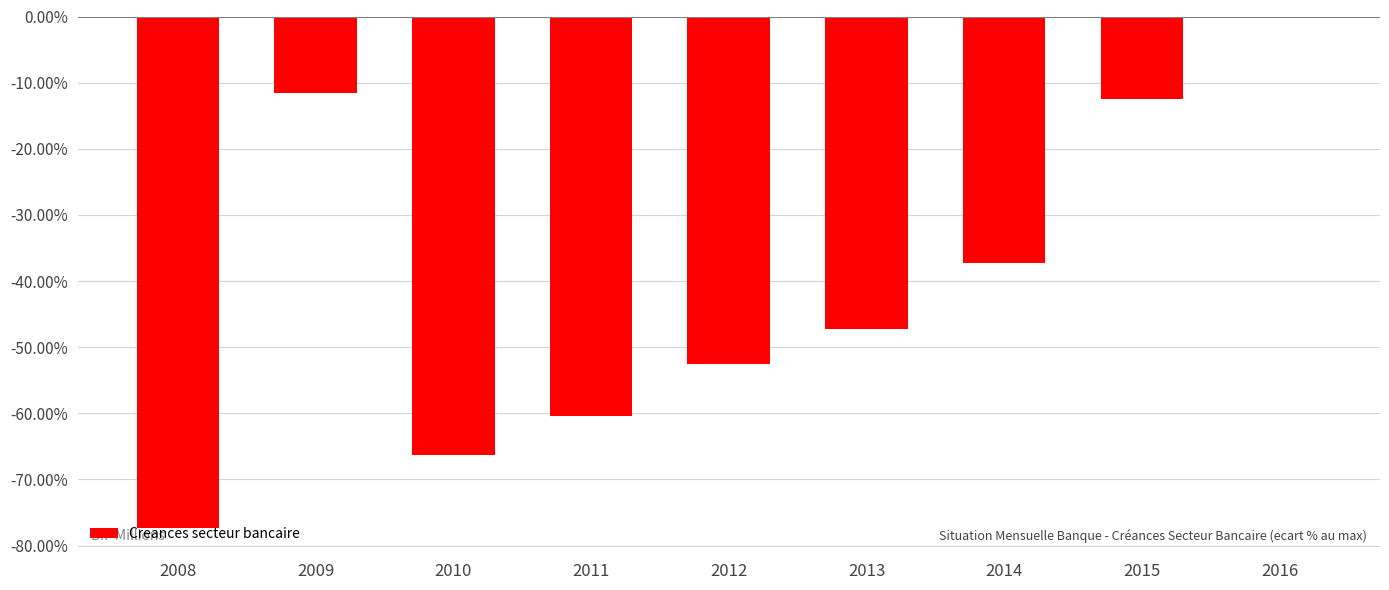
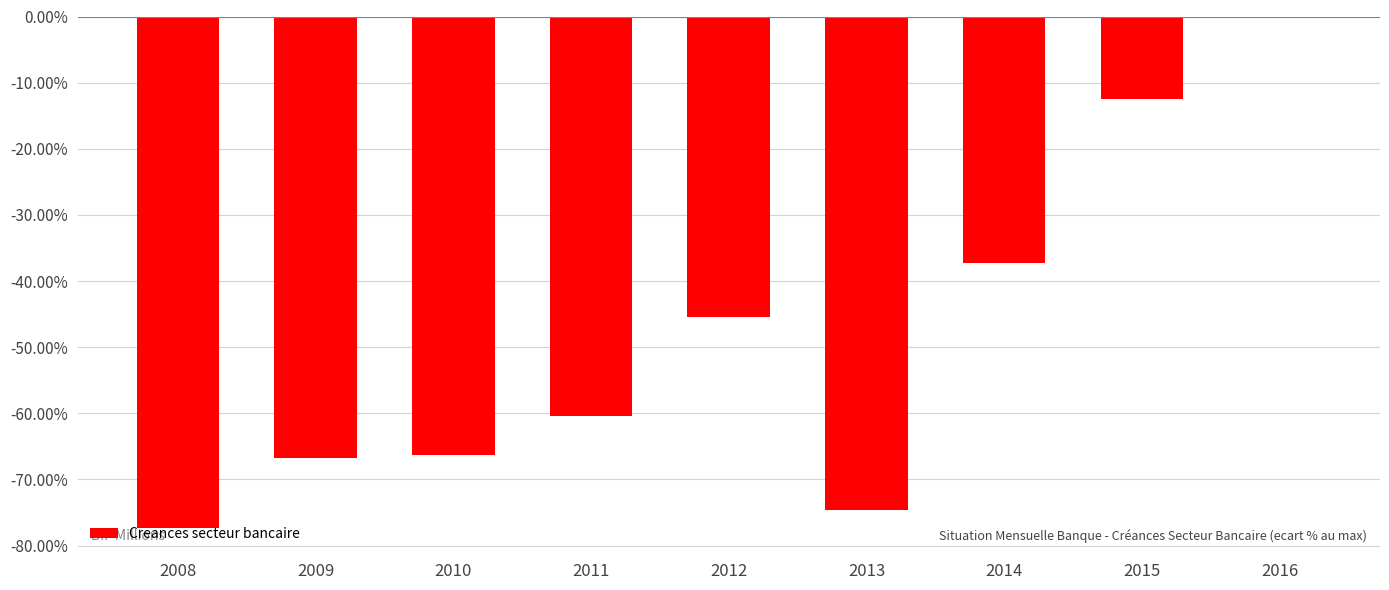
  {
    "2008": "-77%",
-   "2009": "-12%",
+   "2009": "-67%",
    "2010": "-66%",
    "2011": "-60%",
-   "2012": "-53%",
-   "2013": "-47%",
+   "2012": "-45%",
+   "2013": "-75%",
    "2014": "-37%",
    "2015": "-12%",
    "2016": "0%"
  }
